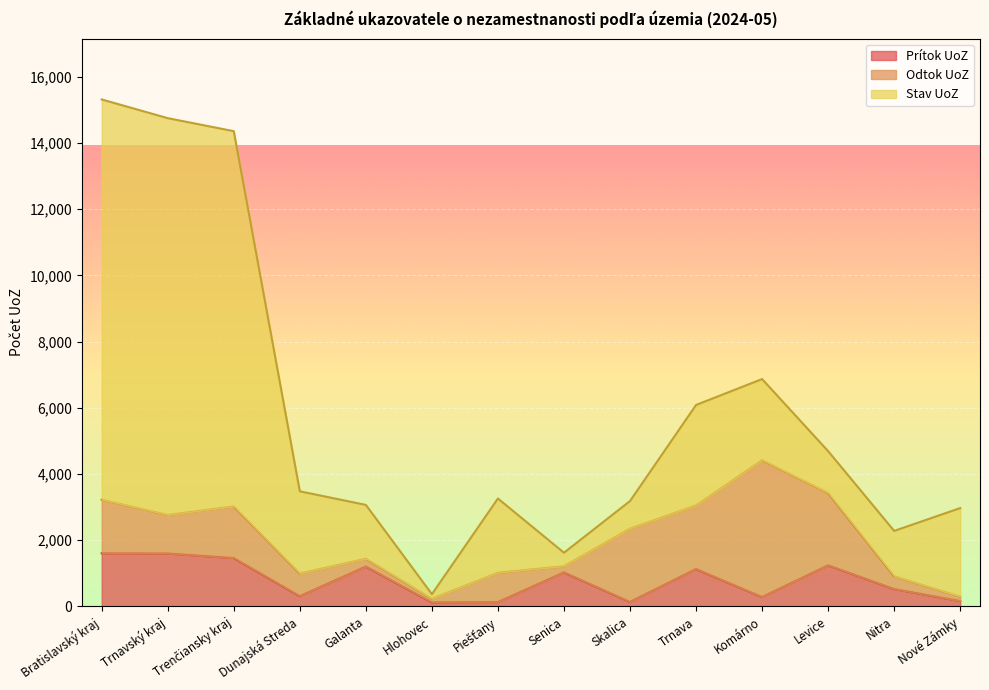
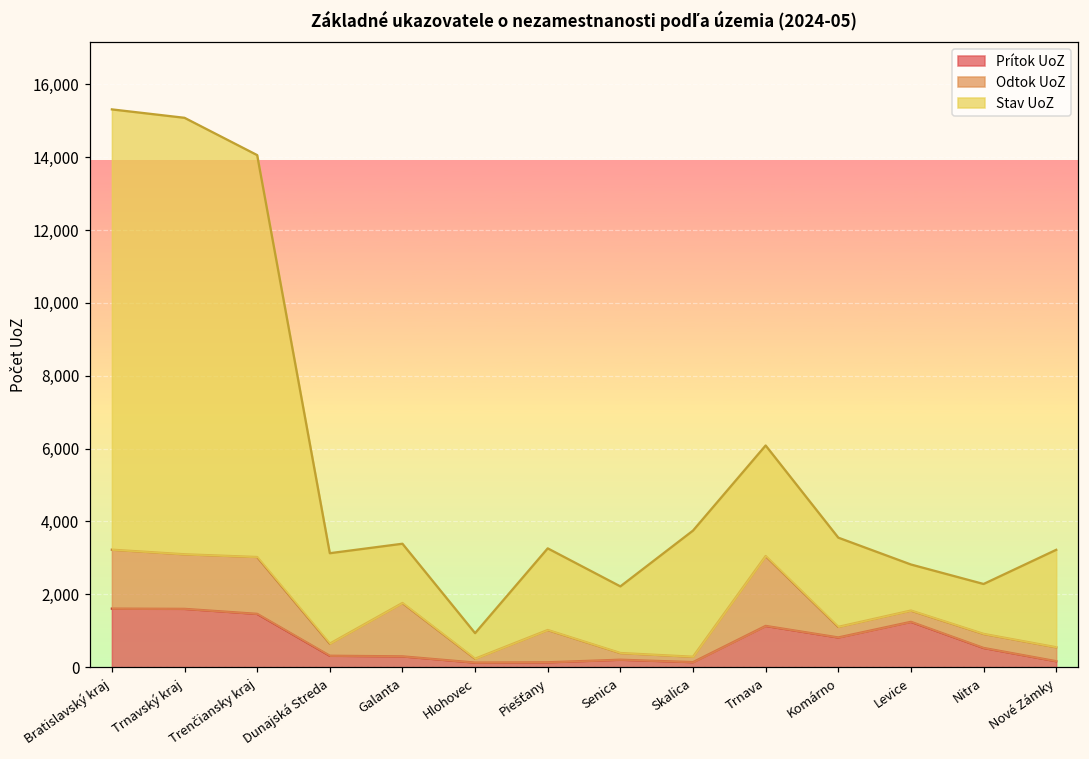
  {
    "Prítok UoZ": {
      "Bratislavský kraj": "1,600",
      "Trnavský kraj": "1,600",
      "Trenčiansky kraj": "1,500",
      "Dunajská Streda": "300",
-     "Galanta": "1,200",
+     "Galanta": "300",
      "Hlohovec": "100",
      "Piešťany": "100",
-     "Senica": "1,000",
+     "Senica": "200",
      "Skalica": "100",
      "Trnava": "1,100",
-     "Komárno": "300",
+     "Komárno": "800",
      "Levice": "1,200",
      "Nitra": "500",
      "Nové Zámky": "200"
    },
    "Odtok UoZ": {
      "Bratislavský kraj": "1,600",
-     "Trnavský kraj": "1,200",
+     "Trnavský kraj": "1,500",
      "Trenčiansky kraj": "1,600",
-     "Dunajská Streda": "700",
-     "Galanta": "200",
+     "Dunajská Streda": "300",
+     "Galanta": "1,500",
      "Hlohovec": "100",
      "Piešťany": "900",
      "Senica": "200",
-     "Skalica": "2,200",
+     "Skalica": "100",
      "Trnava": "1,900",
-     "Komárno": "4,100",
-     "Levice": "2,200",
+     "Komárno": "300",
+     "Levice": "300",
      "Nitra": "400",
-     "Nové Zámky": "100"
+     "Nové Zámky": "400"
    },
    "Stav UoZ": {
      "Bratislavský kraj": "12,100",
      "Trnavský kraj": "12,000",
-     "Trenčiansky kraj": "11,300",
+     "Trenčiansky kraj": "11,000",
      "Dunajská Streda": "2,500",
      "Galanta": "1,600",
-     "Hlohovec": "100",
+     "Hlohovec": "700",
      "Piešťany": "2,200",
-     "Senica": "400",
-     "Skalica": "800",
+     "Senica": "1,800",
+     "Skalica": "3,500",
      "Trnava": "3,000",
      "Komárno": "2,400",
      "Levice": "1,300",
      "Nitra": "1,400",
      "Nové Zámky": "2,700"
    }
  }
